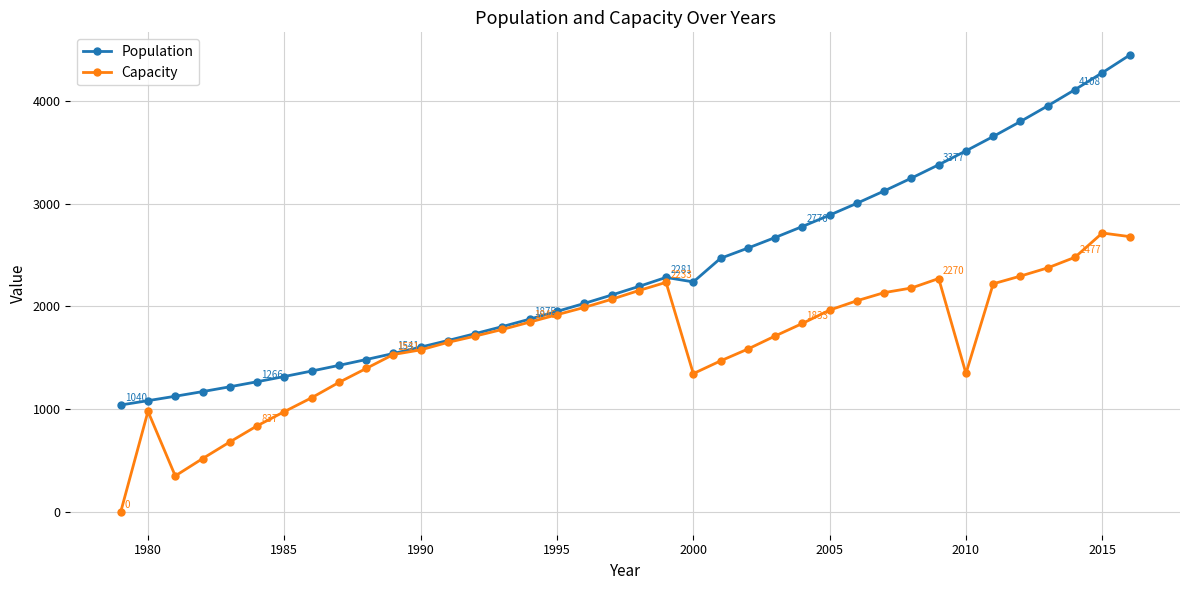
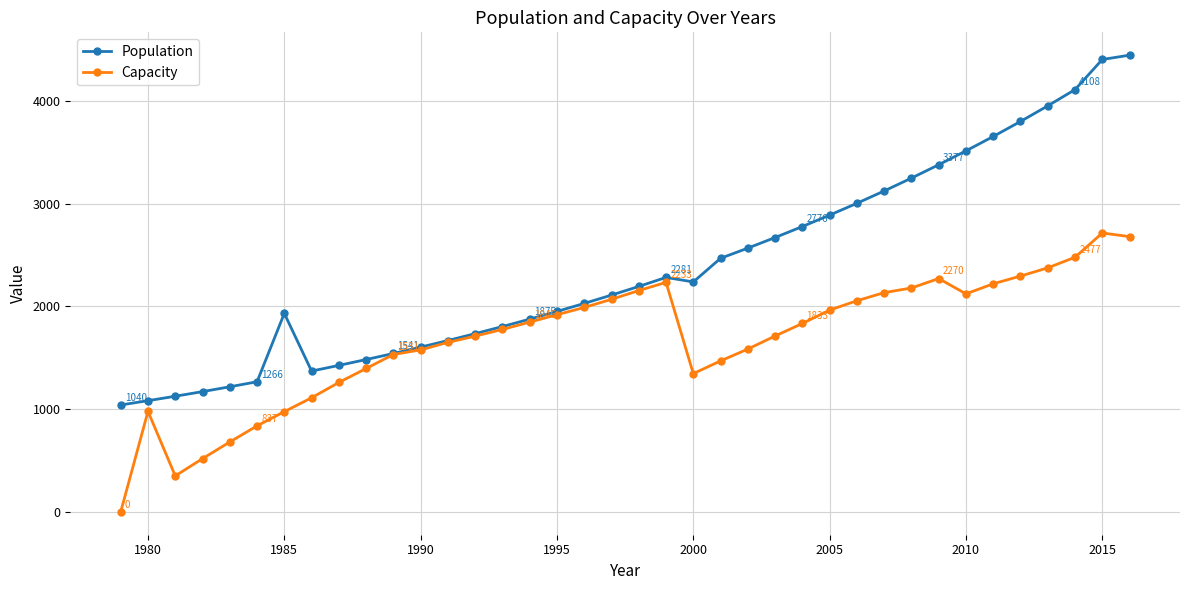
  {
    "Population": {
-     "1985": 1320,
-     "2015": 4270
+     "1985": 1930,
+     "2015": 4400
    },
    "Capacity": {
      "1980": 980,
      "1985": 980,
      "2000": 1350,
-     "2010": 1350,
+     "2010": 2120,
      "2015": 2710
    }
  }
